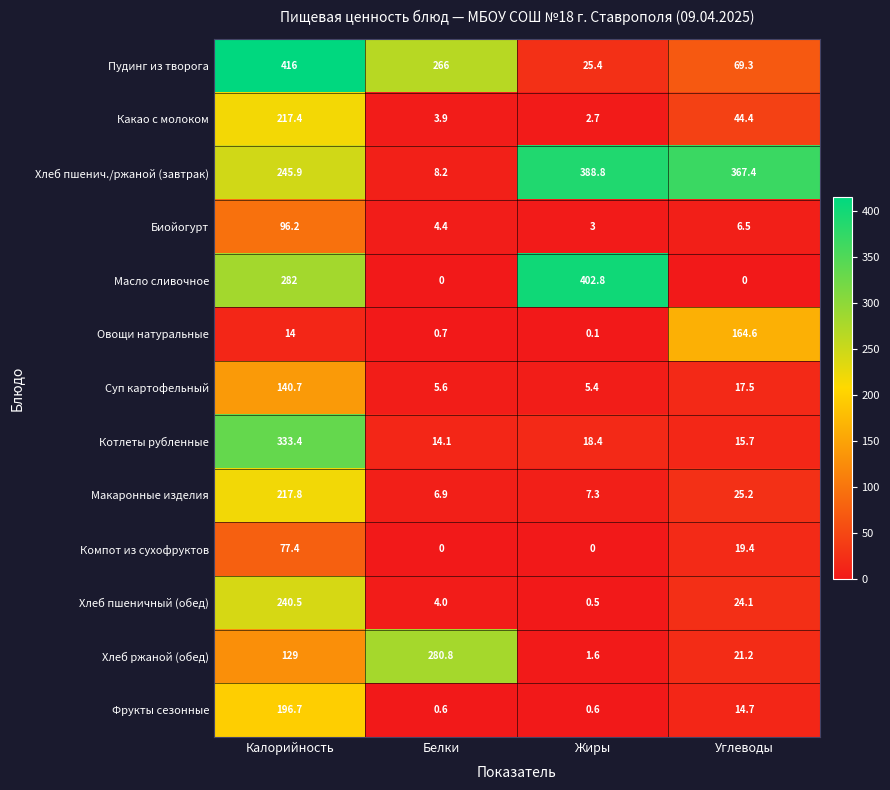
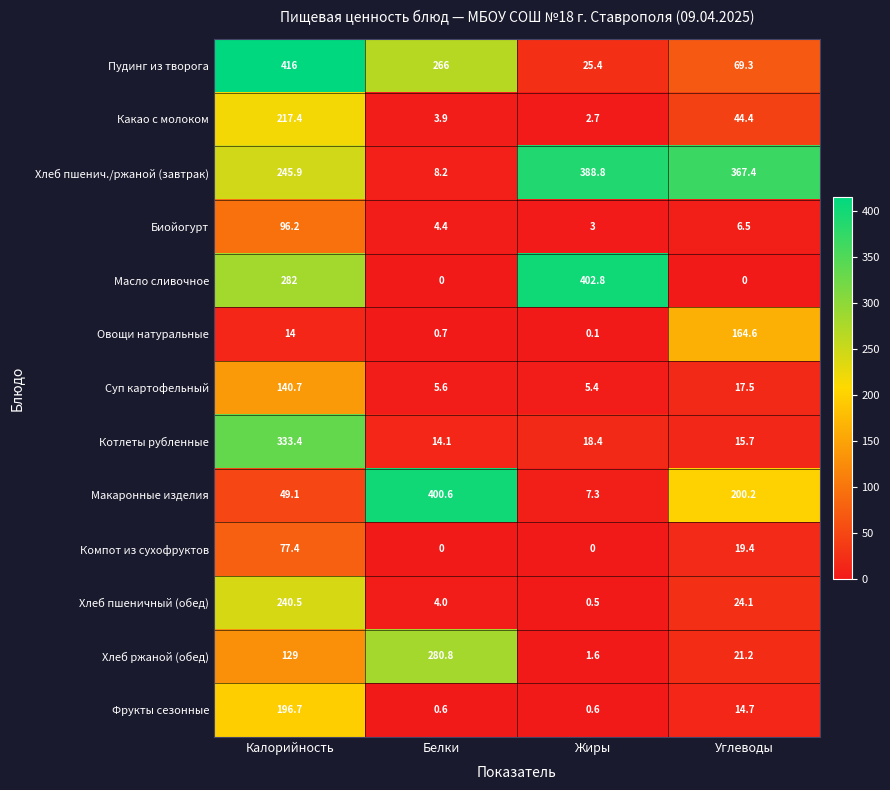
  {
    "Пудинг из творога": {
      "Калорийность": 416,
      "Белки": 266,
      "Жиры": 25.4,
      "Углеводы": 69.3
    },
    "Какао с молоком": {
      "Калорийность": 217.4,
      "Белки": 3.9,
      "Жиры": 2.7,
      "Углеводы": 44.4
    },
    "Хлеб пшенич./ржаной (завтрак)": {
      "Калорийность": 245.9,
      "Белки": 8.2,
      "Жиры": 388.8,
      "Углеводы": 367.4
    },
    "Биойогурт": {
      "Калорийность": 96.2,
      "Белки": 4.4,
      "Жиры": 3,
      "Углеводы": 6.5
    },
    "Масло сливочное": {
      "Калорийность": 282,
      "Белки": 0,
      "Жиры": 402.8,
      "Углеводы": 0
    },
    "Овощи натуральные": {
      "Калорийность": 14,
      "Белки": 0.7,
      "Жиры": 0.1,
      "Углеводы": 164.6
    },
    "Суп картофельный": {
      "Калорийность": 140.7,
      "Белки": 5.6,
      "Жиры": 5.4,
      "Углеводы": 17.5
    },
    "Котлеты рубленные": {
      "Калорийность": 333.4,
      "Белки": 14.1,
      "Жиры": 18.4,
      "Углеводы": 15.7
    },
    "Макаронные изделия": {
-     "Калорийность": 217.8,
-     "Белки": 6.9,
+     "Калорийность": 49.1,
+     "Белки": 400.6,
      "Жиры": 7.3,
-     "Углеводы": 25.2
+     "Углеводы": 200.2
    },
    "Компот из сухофруктов": {
      "Калорийность": 77.4,
      "Белки": 0,
      "Жиры": 0,
      "Углеводы": 19.4
    },
    "Хлеб пшеничный (обед)": {
      "Калорийность": 240.5,
      "Белки": 4.0,
      "Жиры": 0.5,
      "Углеводы": 24.1
    },
    "Хлеб ржаной (обед)": {
      "Калорийность": 129,
      "Белки": 280.8,
      "Жиры": 1.6,
      "Углеводы": 21.2
    },
    "Фрукты сезонные": {
      "Калорийность": 196.7,
      "Белки": 0.6,
      "Жиры": 0.6,
      "Углеводы": 14.7
    }
  }
